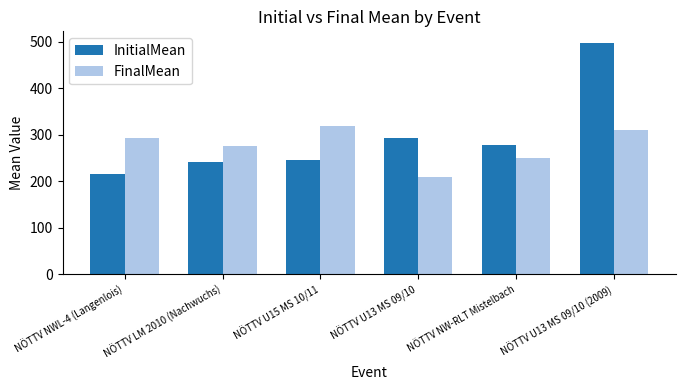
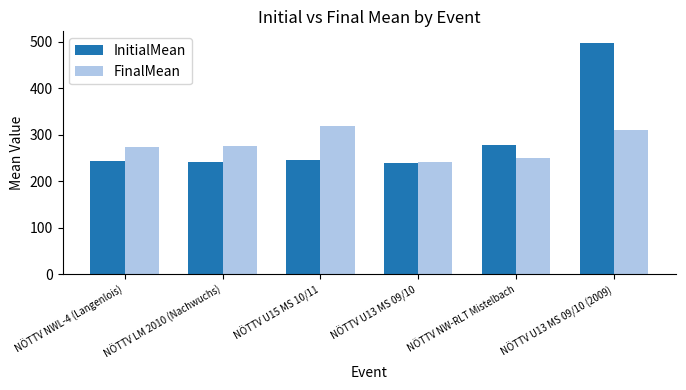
  {
    "InitialMean": {
-     "NÖTTV NWL-4 (Langenlois)": 220,
+     "NÖTTV NWL-4 (Langenlois)": 240,
      "NÖTTV LM 2010 (Nachwuchs)": 240,
      "NÖTTV U15 MS 10/11": 250,
-     "NÖTTV U13 MS 09/10": 290,
+     "NÖTTV U13 MS 09/10": 240,
      "NÖTTV NW-RLT Mistelbach": 280,
      "NÖTTV U13 MS 09/10 (2009)": 500
    },
    "FinalMean": {
-     "NÖTTV NWL-4 (Langenlois)": 290,
+     "NÖTTV NWL-4 (Langenlois)": 270,
      "NÖTTV LM 2010 (Nachwuchs)": 280,
      "NÖTTV U15 MS 10/11": 320,
-     "NÖTTV U13 MS 09/10": 210,
+     "NÖTTV U13 MS 09/10": 240,
      "NÖTTV NW-RLT Mistelbach": 250,
      "NÖTTV U13 MS 09/10 (2009)": 310
    }
  }
